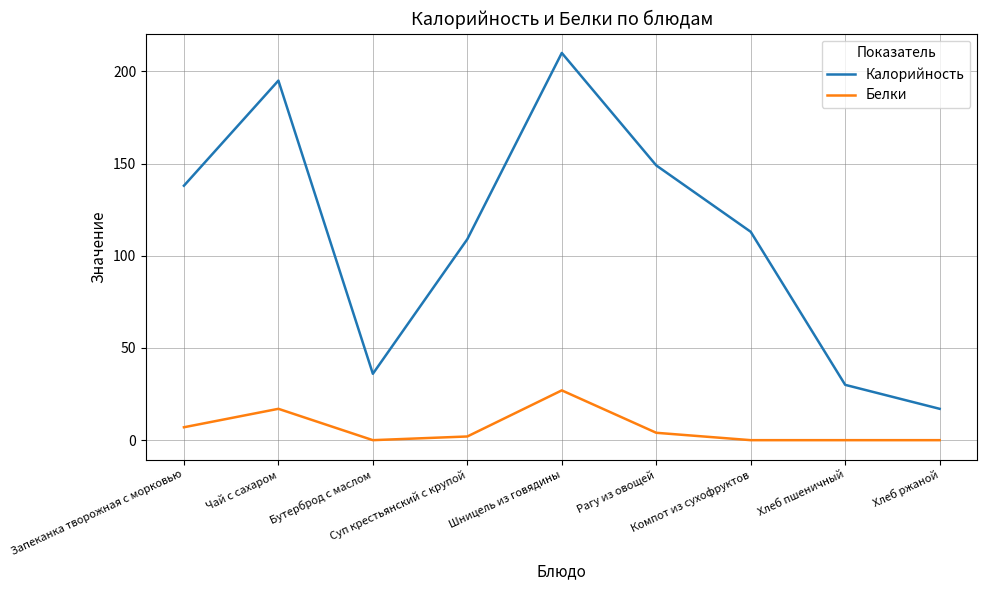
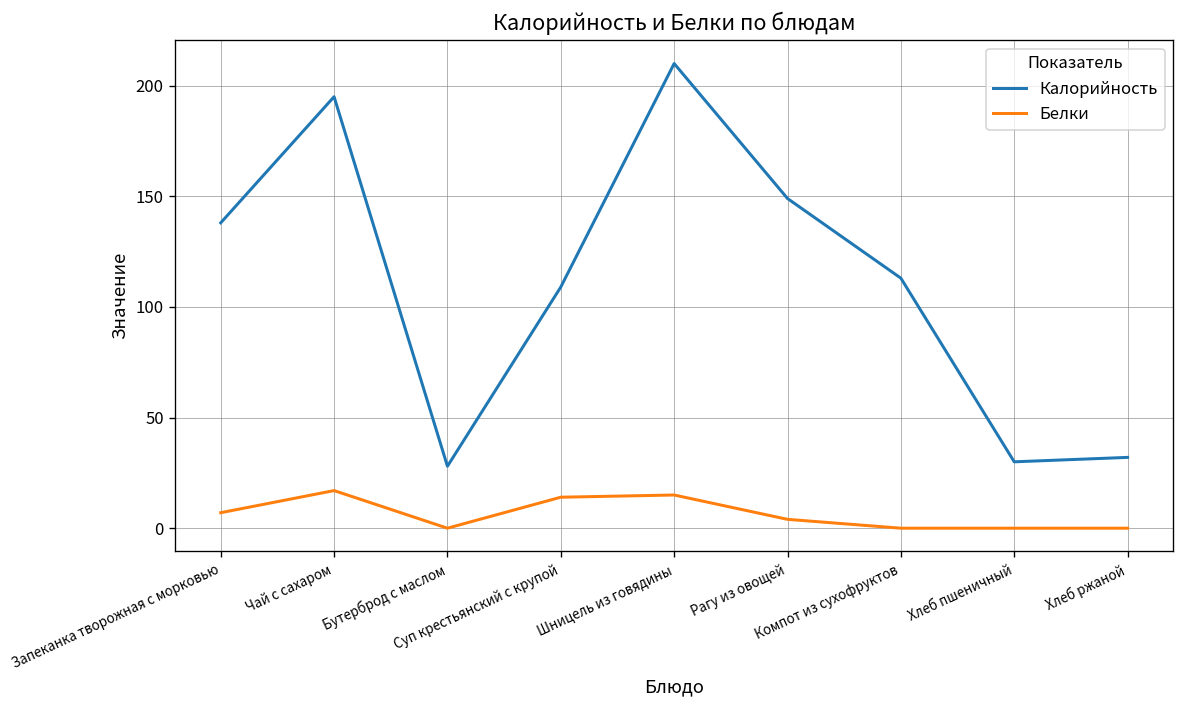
  {
    "Калорийность": {
      "Запеканка творожная с морковью": 138,
      "Чай с сахаром": 195,
-     "Бутерброд с маслом": 36,
+     "Бутерброд с маслом": 28,
      "Суп крестьянский с крупой": 109,
      "Шницель из говядины": 210,
      "Рагу из овощей": 149,
      "Компот из сухофруктов": 113,
      "Хлеб пшеничный": 30,
-     "Хлеб ржаной": 17
+     "Хлеб ржаной": 32
    },
    "Белки": {
      "Запеканка творожная с морковью": 7,
      "Чай с сахаром": 17,
      "Бутерброд с маслом": 0,
-     "Суп крестьянский с крупой": 2,
-     "Шницель из говядины": 27,
+     "Суп крестьянский с крупой": 14,
+     "Шницель из говядины": 15,
      "Рагу из овощей": 4,
      "Компот из сухофруктов": 0,
      "Хлеб пшеничный": 0,
      "Хлеб ржаной": 0
    }
  }
